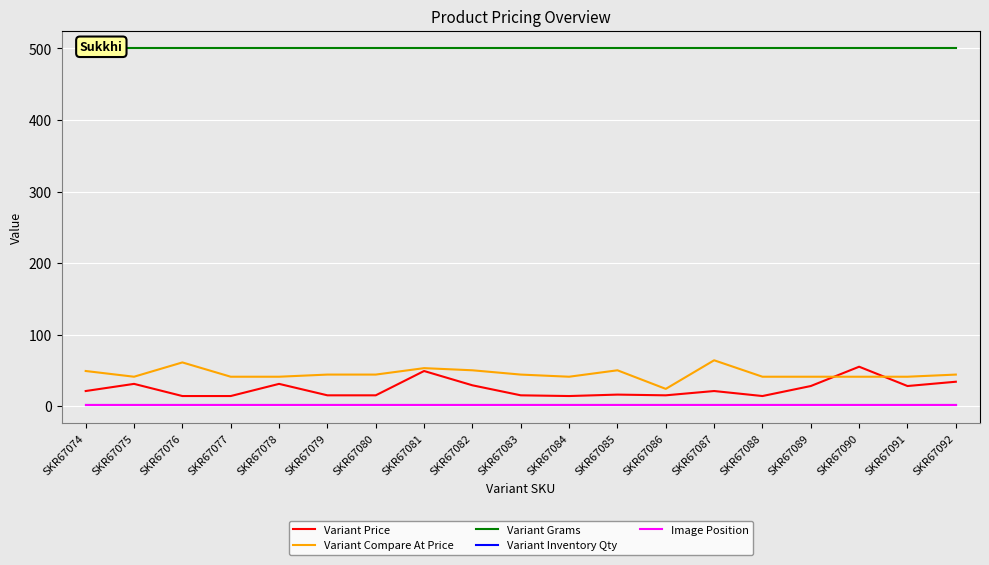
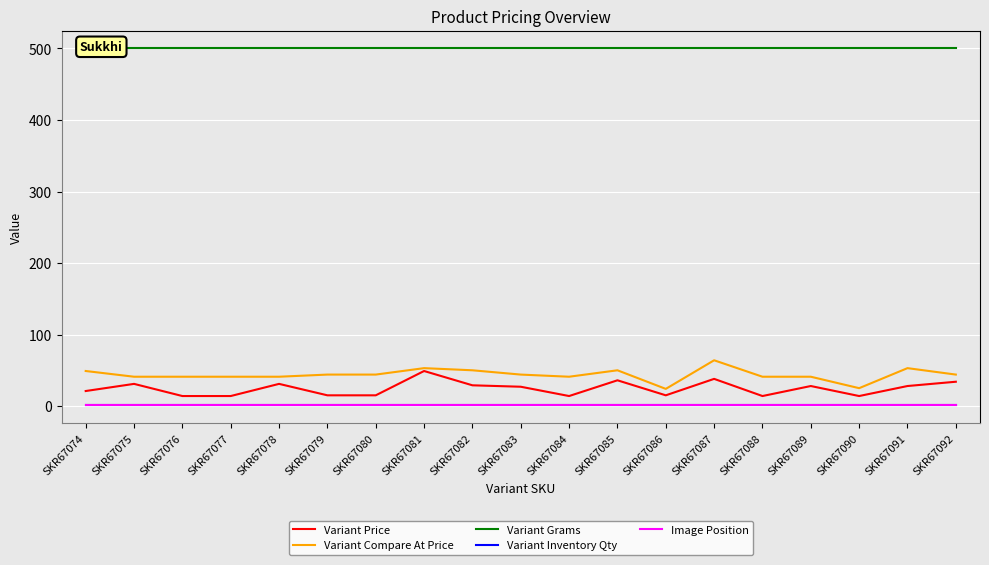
  {
    "Variant Price": {
      "SKR67074": 20,
      "SKR67075": 30,
      "SKR67076": 10,
      "SKR67077": 10,
      "SKR67078": 30,
      "SKR67079": 20,
      "SKR67080": 20,
      "SKR67081": 50,
      "SKR67082": 30,
-     "SKR67083": 20,
+     "SKR67083": 30,
      "SKR67084": 10,
-     "SKR67085": 20,
+     "SKR67085": 40,
      "SKR67086": 20,
-     "SKR67087": 20,
+     "SKR67087": 40,
      "SKR67088": 10,
      "SKR67089": 30,
-     "SKR67090": 60,
+     "SKR67090": 10,
      "SKR67091": 30,
      "SKR67092": 30
    },
    "Variant Compare At Price": {
      "SKR67074": 50,
      "SKR67075": 40,
-     "SKR67076": 60,
+     "SKR67076": 40,
      "SKR67077": 40,
      "SKR67078": 40,
      "SKR67079": 40,
      "SKR67080": 40,
      "SKR67081": 50,
      "SKR67082": 50,
      "SKR67083": 40,
      "SKR67084": 40,
      "SKR67085": 50,
      "SKR67086": 20,
      "SKR67087": 60,
      "SKR67088": 40,
      "SKR67089": 40,
-     "SKR67090": 40,
-     "SKR67091": 40,
+     "SKR67090": 30,
+     "SKR67091": 50,
      "SKR67092": 40
    },
    "Variant Grams": {
      "SKR67075": 500,
      "SKR67076": 500,
      "SKR67077": 500,
      "SKR67078": 500,
      "SKR67079": 500,
      "SKR67080": 500,
      "SKR67081": 500,
      "SKR67082": 500,
      "SKR67083": 500,
      "SKR67084": 500,
      "SKR67085": 500,
      "SKR67086": 500,
      "SKR67087": 500,
      "SKR67088": 500,
      "SKR67089": 500,
      "SKR67090": 500,
      "SKR67091": 500,
      "SKR67092": 500
    },
    "Image Position": {
      "SKR67074": 0,
      "SKR67075": 0,
      "SKR67076": 0,
      "SKR67077": 0,
      "SKR67078": 0,
      "SKR67079": 0,
      "SKR67080": 0,
      "SKR67081": 0,
      "SKR67082": 0,
      "SKR67083": 0,
      "SKR67084": 0,
      "SKR67085": 0,
      "SKR67086": 0,
      "SKR67087": 0,
      "SKR67088": 0,
      "SKR67089": 0,
      "SKR67090": 0,
      "SKR67091": 0,
      "SKR67092": 0
    }
  }
